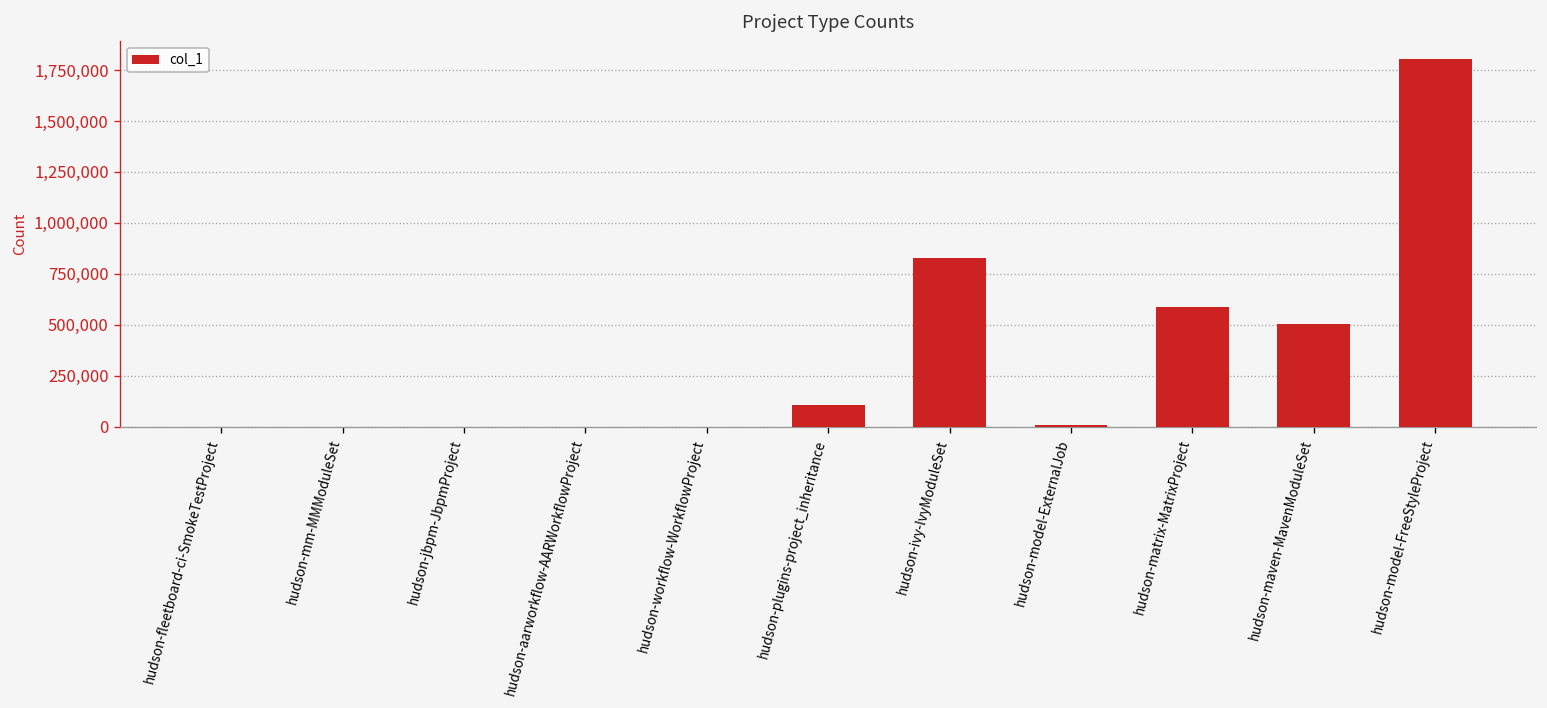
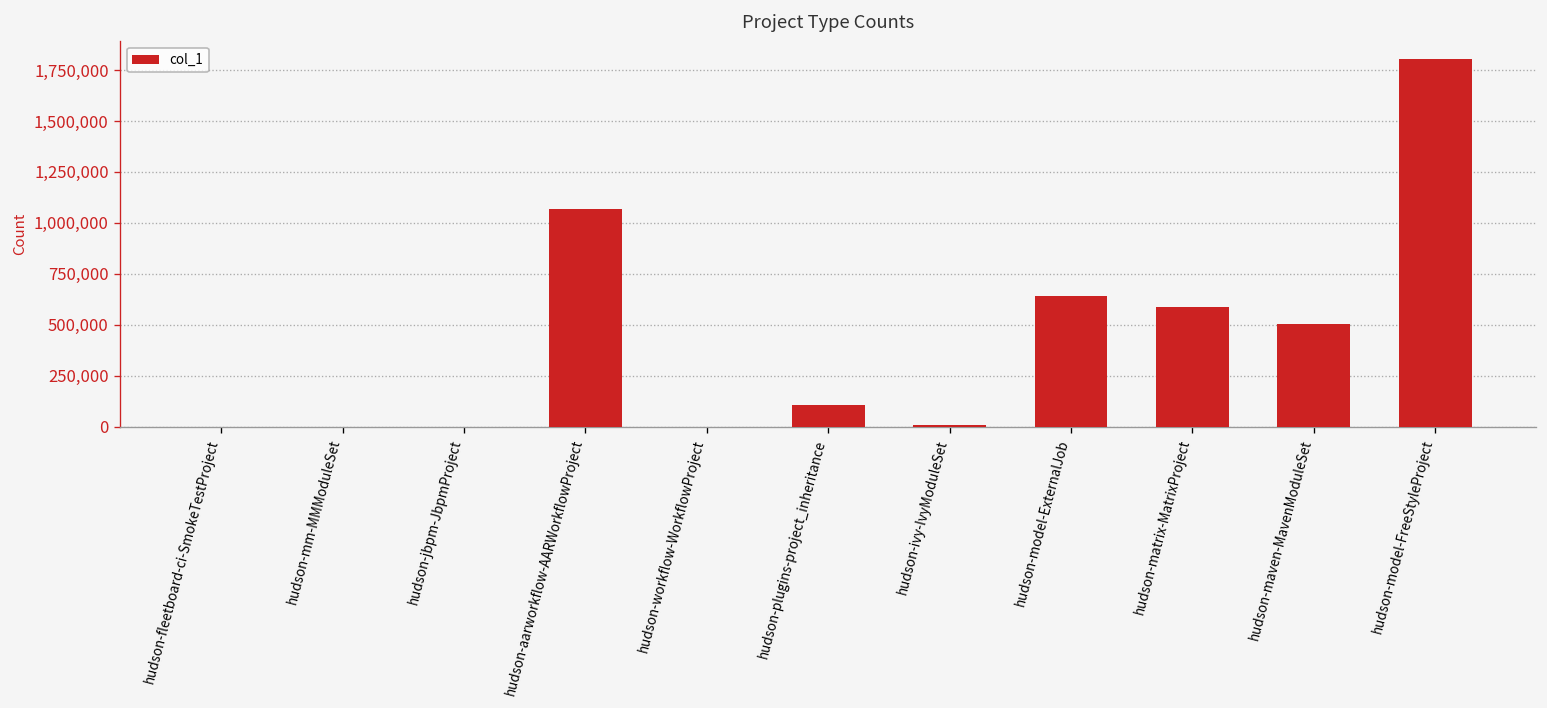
  {
-   "hudson-aarworkflow-AARWorkflowProject": "0",
+   "hudson-aarworkflow-AARWorkflowProject": "1,070,000",
    "hudson-plugins-project_inheritance": "110,000",
-   "hudson-ivy-IvyModuleSet": "830,000",
-   "hudson-model-ExternalJob": "10,000",
+   "hudson-ivy-IvyModuleSet": "10,000",
+   "hudson-model-ExternalJob": "640,000",
    "hudson-matrix-MatrixProject": "590,000",
    "hudson-maven-MavenModuleSet": "510,000",
    "hudson-model-FreeStyleProject": "1,800,000"
  }
